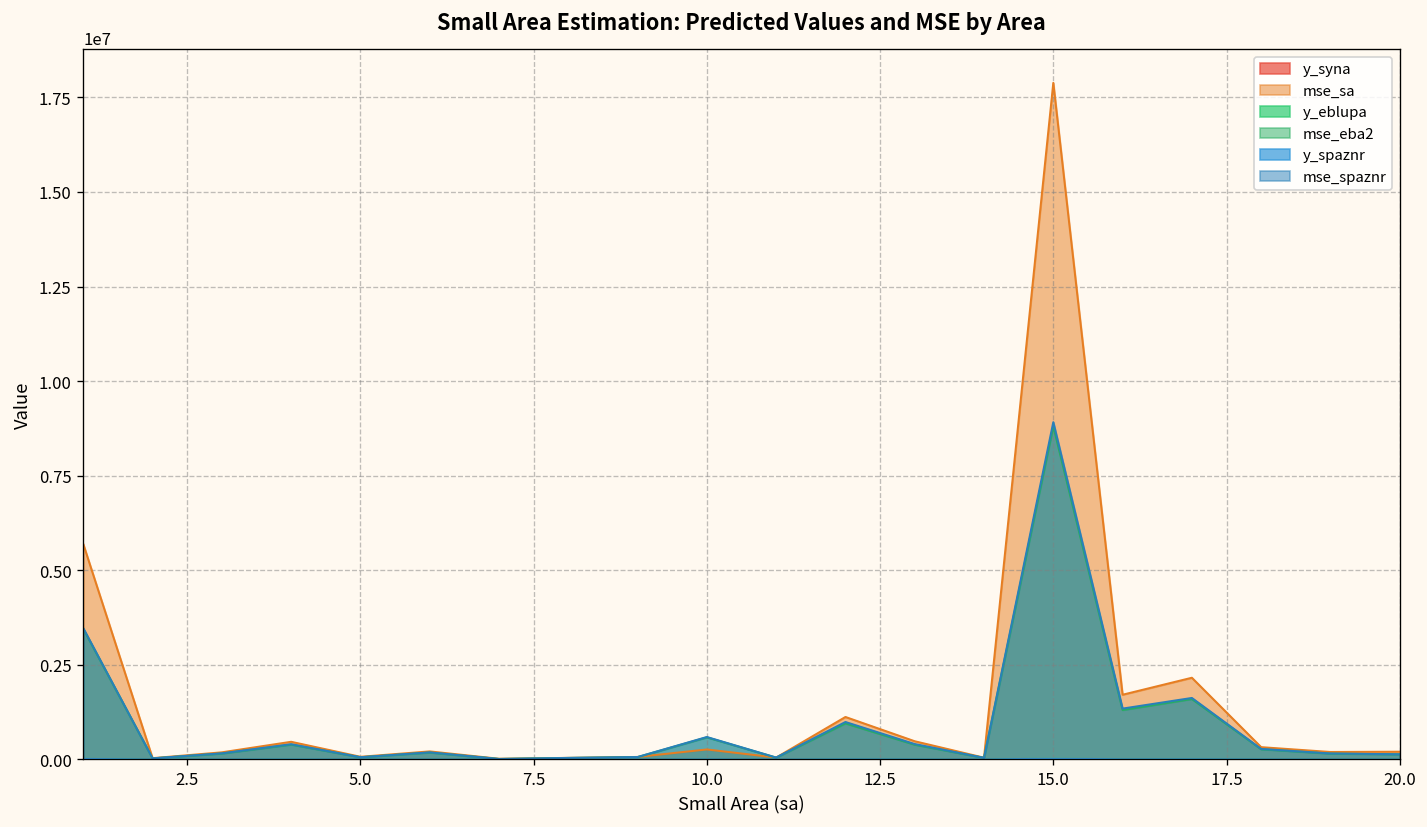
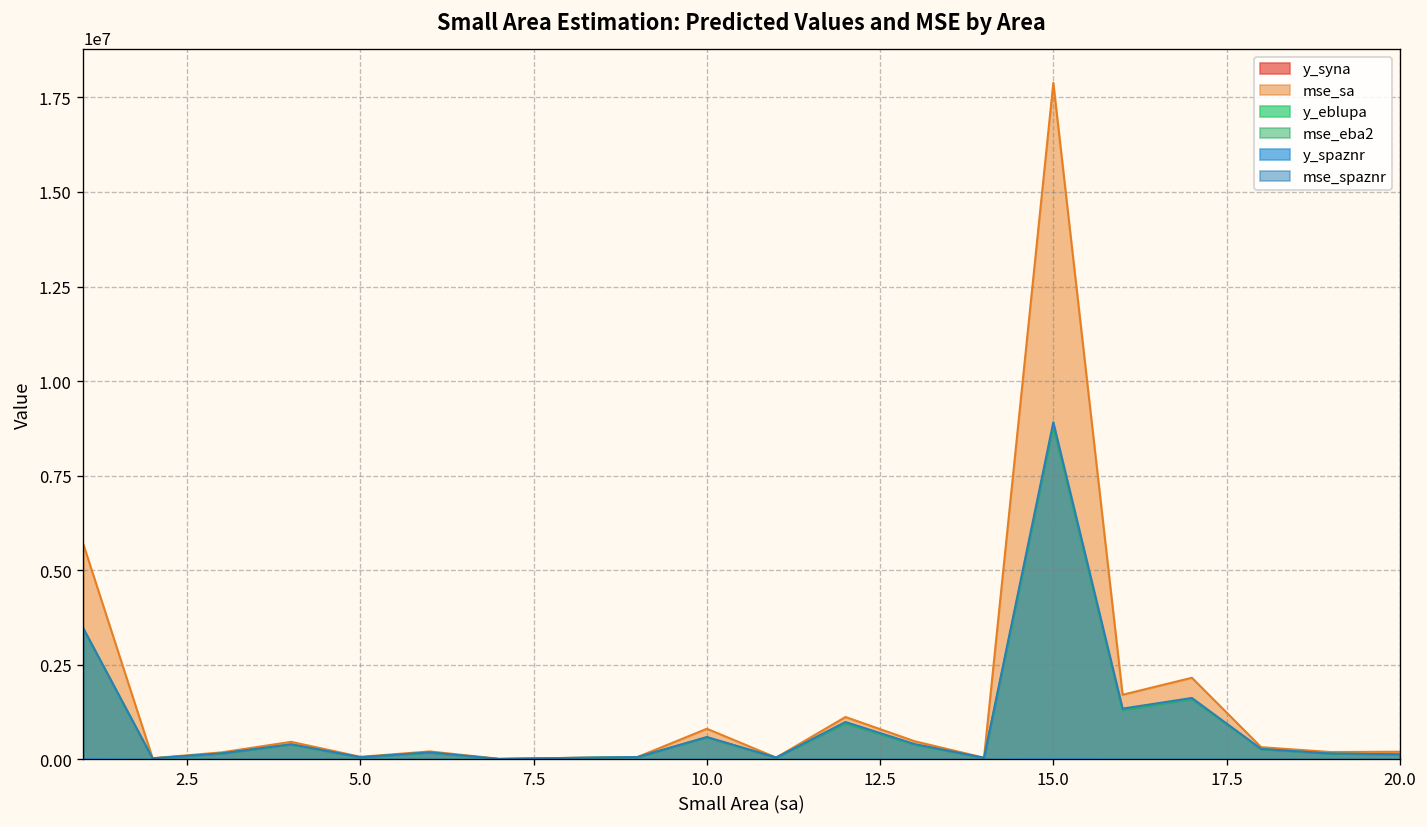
  {
    "mse_sa": {
-     "10.0": 300000,
+     "10.0": 800000,
      "15.0": 17900000
    },
    "mse_eba2": {
      "15.0": 8800000
    }
  }
